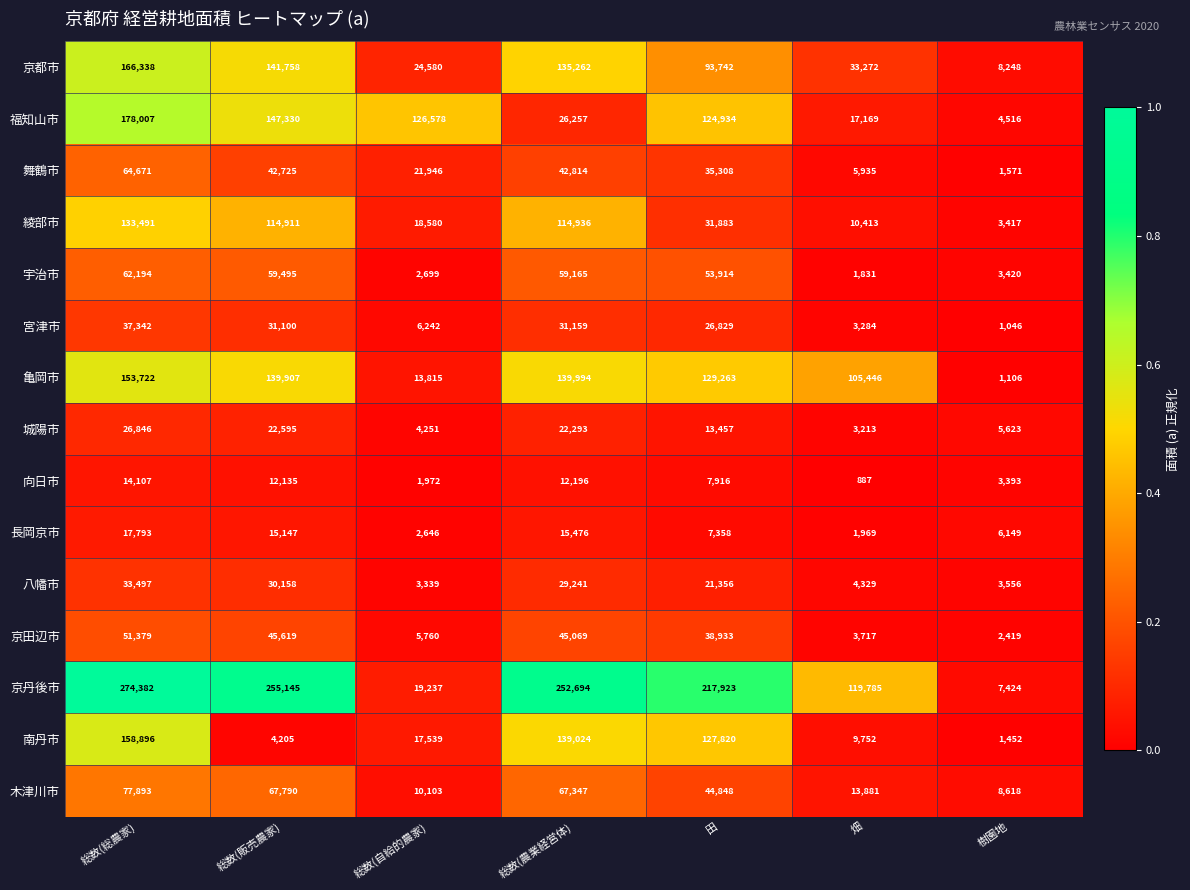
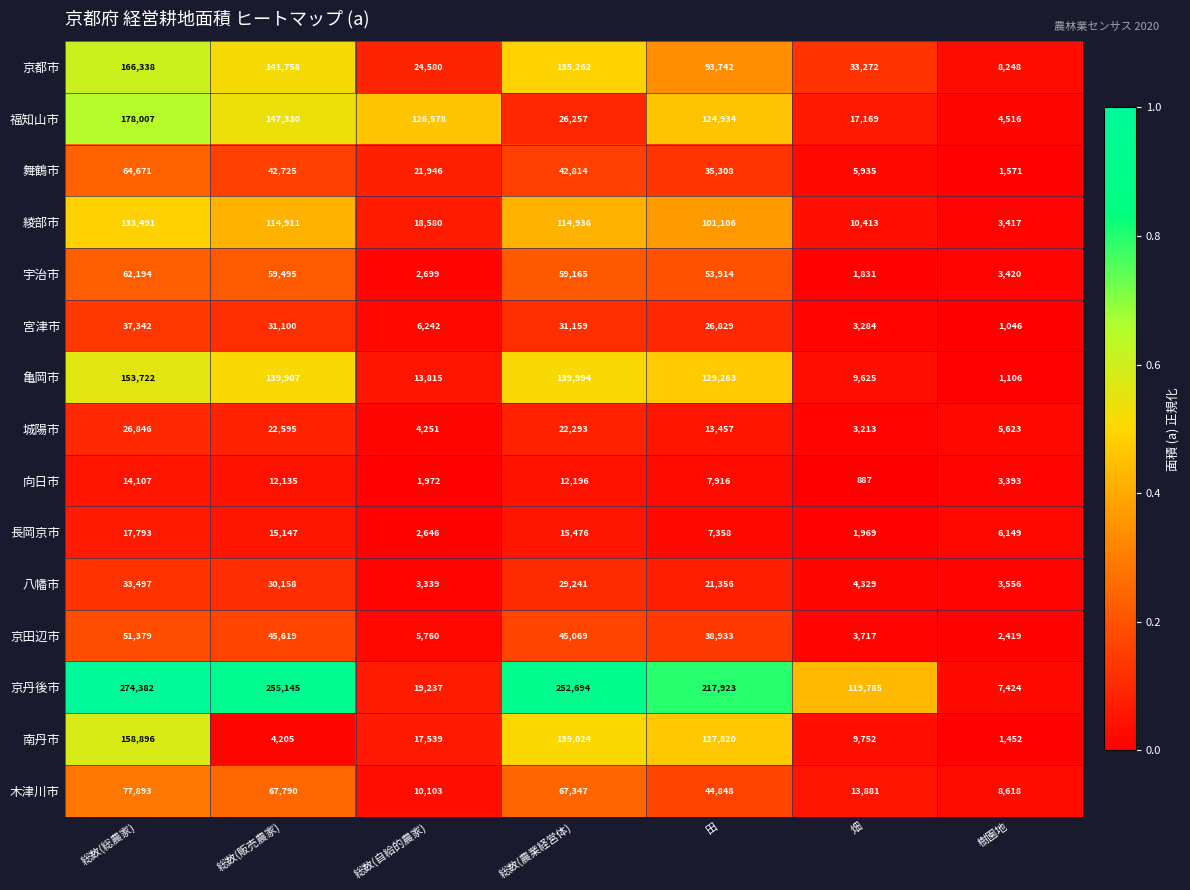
  {
    "京都市": {
      "総数(総農家)": "166,338",
      "総数(販売農家)": "141,758",
      "総数(自給的農家)": "24,580",
      "総数(農業経営体)": "135,262",
      "田": "93,742",
      "畑": "33,272",
      "樹園地": "8,248"
    },
    "福知山市": {
      "総数(総農家)": "178,007",
      "総数(販売農家)": "147,330",
      "総数(自給的農家)": "126,578",
      "総数(農業経営体)": "26,257",
      "田": "124,934",
      "畑": "17,169",
      "樹園地": "4,516"
    },
    "舞鶴市": {
      "総数(総農家)": "64,671",
      "総数(販売農家)": "42,725",
      "総数(自給的農家)": "21,946",
      "総数(農業経営体)": "42,814",
      "田": "35,308",
      "畑": "5,935",
      "樹園地": "1,571"
    },
    "綾部市": {
      "総数(総農家)": "133,491",
      "総数(販売農家)": "114,911",
      "総数(自給的農家)": "18,580",
      "総数(農業経営体)": "114,936",
-     "田": "31,883",
+     "田": "101,106",
      "畑": "10,413",
      "樹園地": "3,417"
    },
    "宇治市": {
      "総数(総農家)": "62,194",
      "総数(販売農家)": "59,495",
      "総数(自給的農家)": "2,699",
      "総数(農業経営体)": "59,165",
      "田": "53,914",
      "畑": "1,831",
      "樹園地": "3,420"
    },
    "宮津市": {
      "総数(総農家)": "37,342",
      "総数(販売農家)": "31,100",
      "総数(自給的農家)": "6,242",
      "総数(農業経営体)": "31,159",
      "田": "26,829",
      "畑": "3,284",
      "樹園地": "1,046"
    },
    "亀岡市": {
      "総数(総農家)": "153,722",
      "総数(販売農家)": "139,907",
      "総数(自給的農家)": "13,815",
      "総数(農業経営体)": "139,994",
      "田": "129,263",
-     "畑": "105,446",
+     "畑": "9,625",
      "樹園地": "1,106"
    },
    "城陽市": {
      "総数(総農家)": "26,846",
      "総数(販売農家)": "22,595",
      "総数(自給的農家)": "4,251",
      "総数(農業経営体)": "22,293",
      "田": "13,457",
      "畑": "3,213",
      "樹園地": "5,623"
    },
    "向日市": {
      "総数(総農家)": "14,107",
      "総数(販売農家)": "12,135",
      "総数(自給的農家)": "1,972",
      "総数(農業経営体)": "12,196",
      "田": "7,916",
      "畑": "887",
      "樹園地": "3,393"
    },
    "長岡京市": {
      "総数(総農家)": "17,793",
      "総数(販売農家)": "15,147",
      "総数(自給的農家)": "2,646",
      "総数(農業経営体)": "15,476",
      "田": "7,358",
      "畑": "1,969",
      "樹園地": "6,149"
    },
    "八幡市": {
      "総数(総農家)": "33,497",
      "総数(販売農家)": "30,158",
      "総数(自給的農家)": "3,339",
      "総数(農業経営体)": "29,241",
      "田": "21,356",
      "畑": "4,329",
      "樹園地": "3,556"
    },
    "京田辺市": {
      "総数(総農家)": "51,379",
      "総数(販売農家)": "45,619",
      "総数(自給的農家)": "5,760",
      "総数(農業経営体)": "45,069",
      "田": "38,933",
      "畑": "3,717",
      "樹園地": "2,419"
    },
    "京丹後市": {
      "総数(総農家)": "274,382",
      "総数(販売農家)": "255,145",
      "総数(自給的農家)": "19,237",
      "総数(農業経営体)": "252,694",
      "田": "217,923",
      "畑": "119,785",
      "樹園地": "7,424"
    },
    "南丹市": {
      "総数(総農家)": "158,896",
      "総数(販売農家)": "4,205",
      "総数(自給的農家)": "17,539",
      "総数(農業経営体)": "139,024",
      "田": "127,820",
      "畑": "9,752",
      "樹園地": "1,452"
    },
    "木津川市": {
      "総数(総農家)": "77,893",
      "総数(販売農家)": "67,790",
      "総数(自給的農家)": "10,103",
      "総数(農業経営体)": "67,347",
      "田": "44,848",
      "畑": "13,881",
      "樹園地": "8,618"
    }
  }
